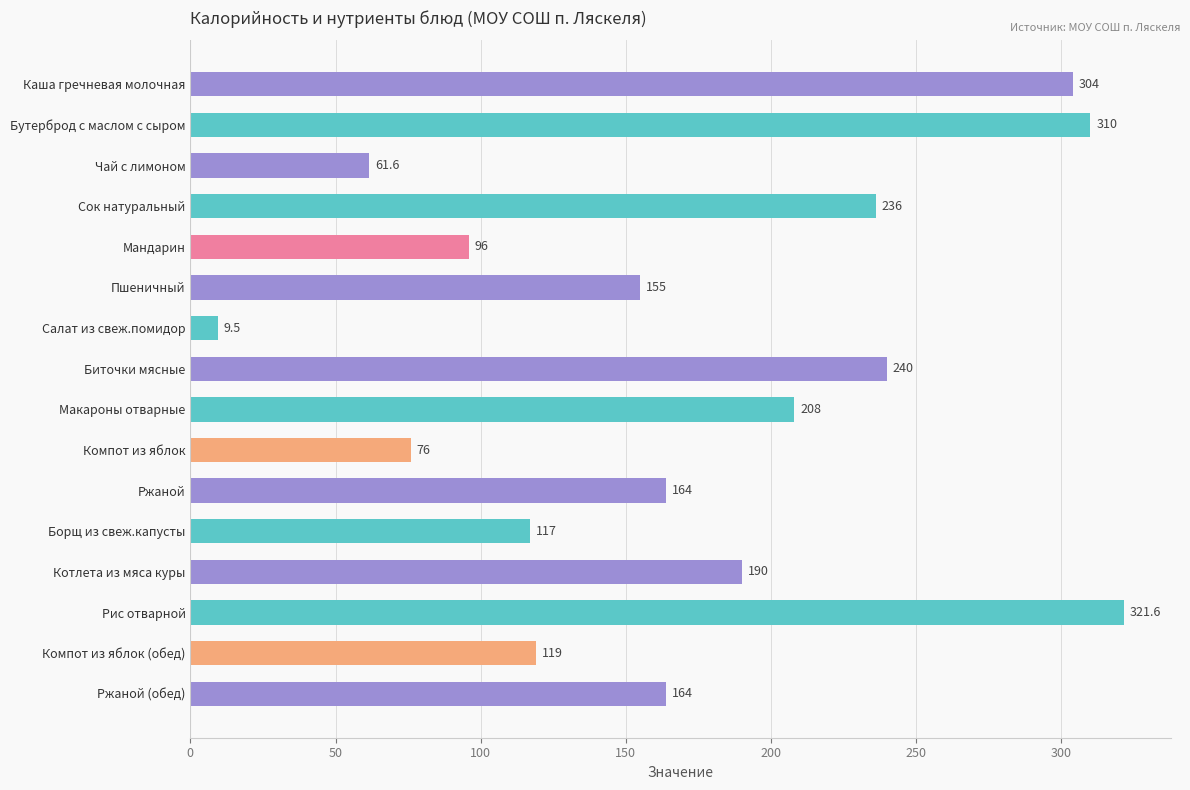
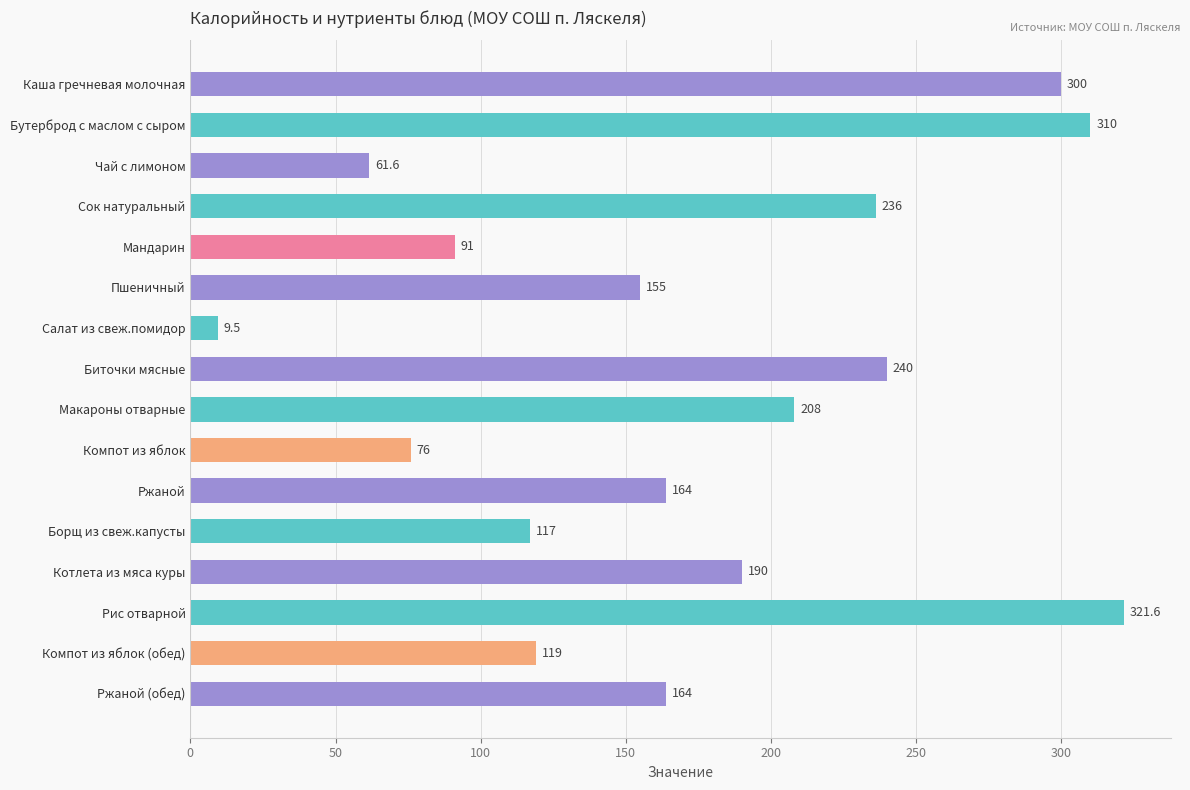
  {
-   "Каша гречневая молочная": 304,
+   "Каша гречневая молочная": 300,
    "Бутерброд с маслом с сыром": 310,
    "Чай с лимоном": 61.6,
    "Сок натуральный": 236,
-   "Мандарин": 96,
+   "Мандарин": 91,
    "Пшеничный": 155,
    "Салат из свеж.помидор": 9.5,
    "Биточки мясные": 240,
    "Макароны отварные": 208,
    "Компот из яблок": 76,
    "Ржаной": 164,
    "Борщ из свеж.капусты": 117,
    "Котлета из мяса куры": 190,
    "Рис отварной": 321.6,
    "Компот из яблок (обед)": 119,
    "Ржаной (обед)": 164
  }
